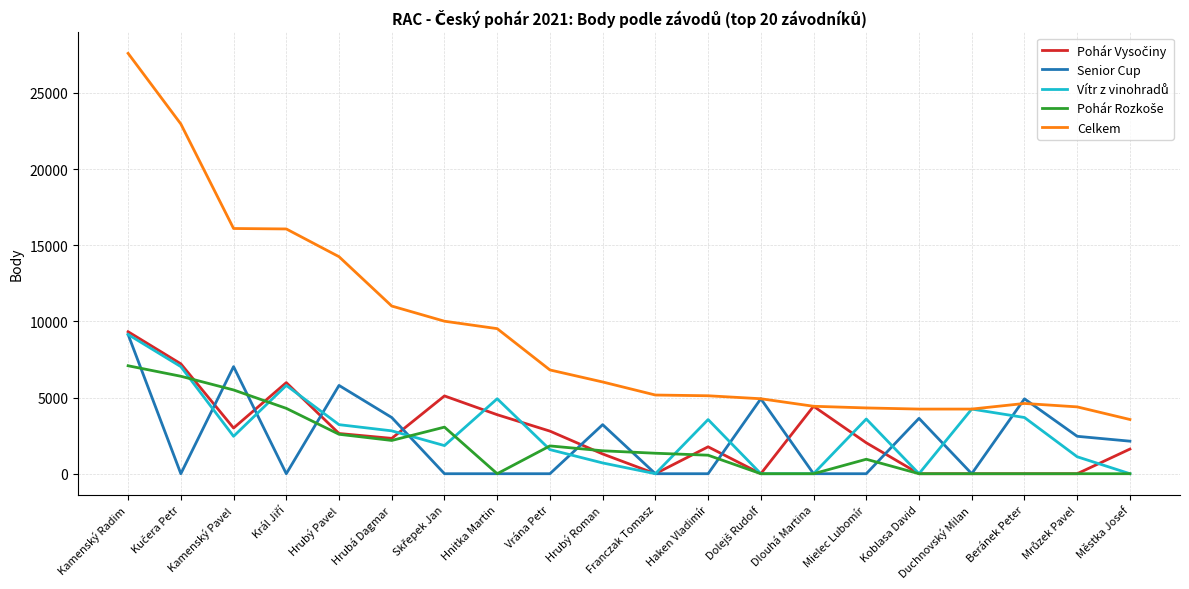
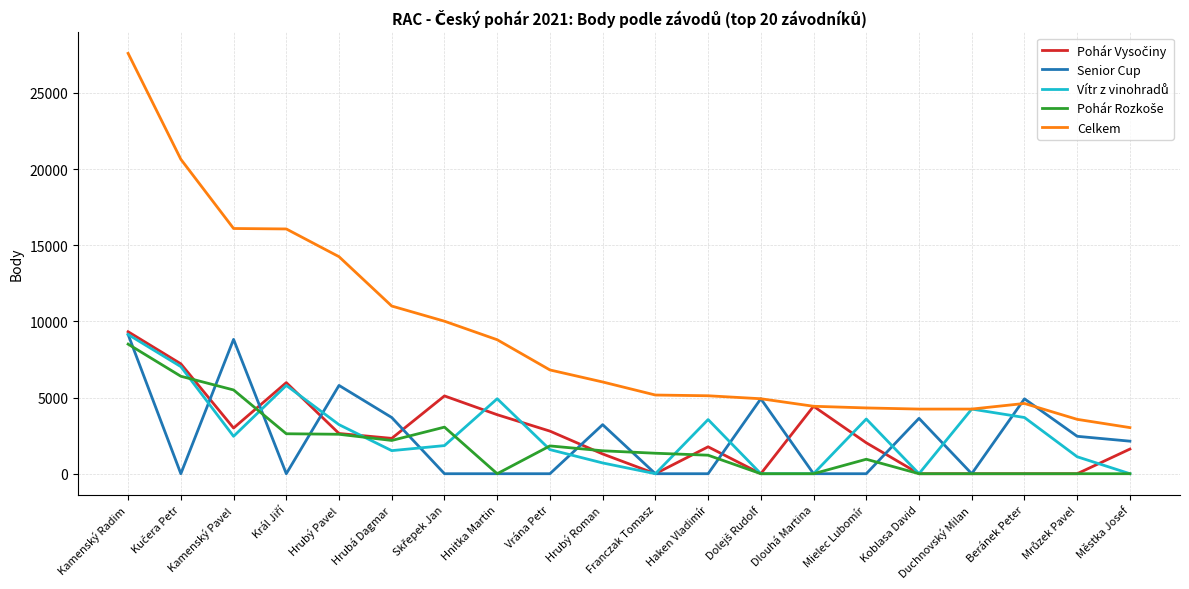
  {
    "Pohár Vysočiny": {
      "Kamenský Radim": 9300,
      "Kučera Petr": 7200,
      "Kamenský Pavel": 3000,
      "Král Jiří": 6000,
      "Skřepek Jan": 5100,
      "Hnitka Martin": 3900,
      "Vrána Petr": 2800,
      "Hrubý Roman": 1300,
      "Haken Vladimír": 1800,
      "Mielec Lubomír": 2000,
      "Městka Josef": 1600
    },
    "Senior Cup": {
      "Kučera Petr": 0,
-     "Kamenský Pavel": 7000,
+     "Kamenský Pavel": 8800,
      "Král Jiří": 0,
      "Hrubý Pavel": 5800,
      "Hrubá Dagmar": 3700,
      "Skřepek Jan": 0,
      "Vrána Petr": 0,
      "Hrubý Roman": 3200,
      "Haken Vladimír": 0,
      "Mielec Lubomír": 0,
      "Koblasa David": 3600,
      "Beránek Peter": 4900,
      "Mrůzek Pavel": 2500,
      "Městka Josef": 2100
    },
    "Vítr z vinohradů": {
      "Kučera Petr": 7000,
      "Kamenský Pavel": 2500,
      "Král Jiří": 5800,
      "Hrubý Pavel": 3200,
-     "Hrubá Dagmar": 2800,
+     "Hrubá Dagmar": 1500,
      "Skřepek Jan": 1800,
      "Hnitka Martin": 4900,
      "Vrána Petr": 1600,
      "Hrubý Roman": 700,
      "Haken Vladimír": 3600,
      "Mielec Lubomír": 3600,
      "Beránek Peter": 3700,
      "Mrůzek Pavel": 1100
    },
    "Pohár Rozkoše": {
-     "Kamenský Radim": 7100,
+     "Kamenský Radim": 8500,
      "Kučera Petr": 6400,
      "Kamenský Pavel": 5500,
-     "Král Jiří": 4300,
+     "Král Jiří": 2600,
      "Skřepek Jan": 3100,
      "Vrána Petr": 1800,
      "Hrubý Roman": 1500,
      "Franczak Tomasz": 1300,
      "Haken Vladimír": 1200,
      "Mielec Lubomír": 1000
    },
    "Celkem": {
      "Kamenský Radim": 27600,
-     "Kučera Petr": 23000,
+     "Kučera Petr": 20600,
      "Kamenský Pavel": 16100,
      "Král Jiří": 16100,
      "Hrubý Pavel": 14200,
      "Hrubá Dagmar": 11000,
      "Skřepek Jan": 10000,
-     "Hnitka Martin": 9500,
+     "Hnitka Martin": 8800,
      "Vrána Petr": 6800,
      "Hrubý Roman": 6000,
      "Franczak Tomasz": 5200,
      "Haken Vladimír": 5100,
      "Mielec Lubomír": 4300,
      "Koblasa David": 4200,
      "Beránek Peter": 4600,
-     "Mrůzek Pavel": 4400,
-     "Městka Josef": 3600
+     "Mrůzek Pavel": 3600,
+     "Městka Josef": 3000
    }
  }
